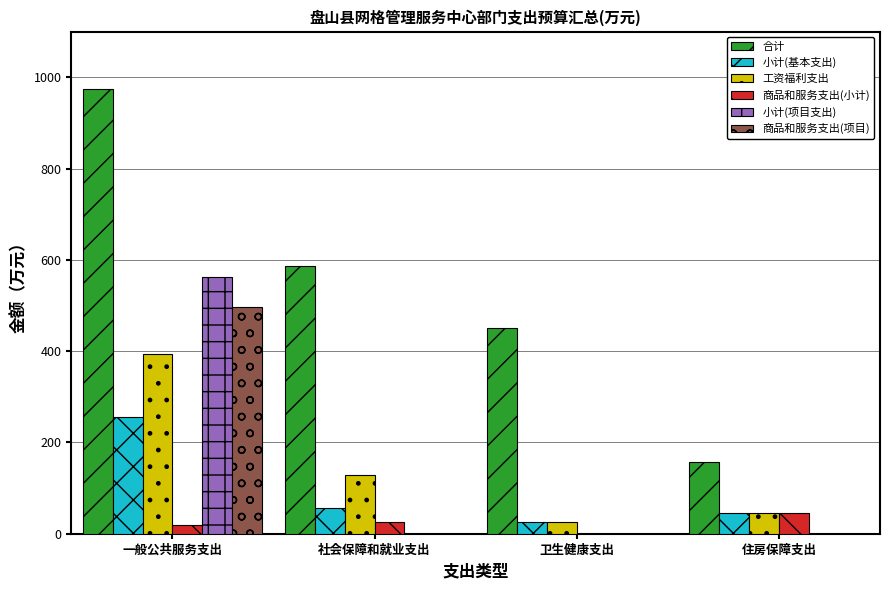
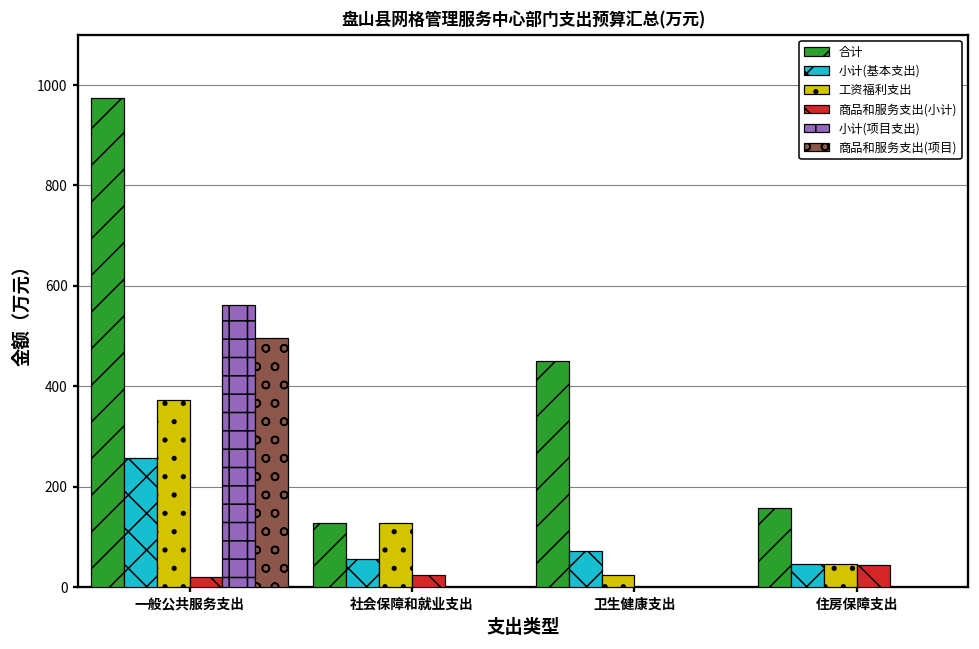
  {
    "合计": {
      "一般公共服务支出": 970,
-     "社会保障和就业支出": 590,
+     "社会保障和就业支出": 130,
      "卫生健康支出": 450,
      "住房保障支出": 160
    },
    "小计(基本支出)": {
      "一般公共服务支出": 260,
      "社会保障和就业支出": 60,
-     "卫生健康支出": 20,
+     "卫生健康支出": 70,
      "住房保障支出": 50
    },
    "工资福利支出": {
-     "一般公共服务支出": 390,
+     "一般公共服务支出": 370,
      "社会保障和就业支出": 130,
      "卫生健康支出": 20,
      "住房保障支出": 50
    },
    "商品和服务支出(小计)": {
      "一般公共服务支出": 20,
      "社会保障和就业支出": 30,
      "卫生健康支出": 0,
      "住房保障支出": 50
    },
    "小计(项目支出)": {
      "一般公共服务支出": 560,
      "社会保障和就业支出": 0,
      "卫生健康支出": 0,
      "住房保障支出": 0
    },
    "商品和服务支出(项目)": {
      "一般公共服务支出": 500,
      "社会保障和就业支出": 0,
      "卫生健康支出": 0,
      "住房保障支出": 0
    }
  }
